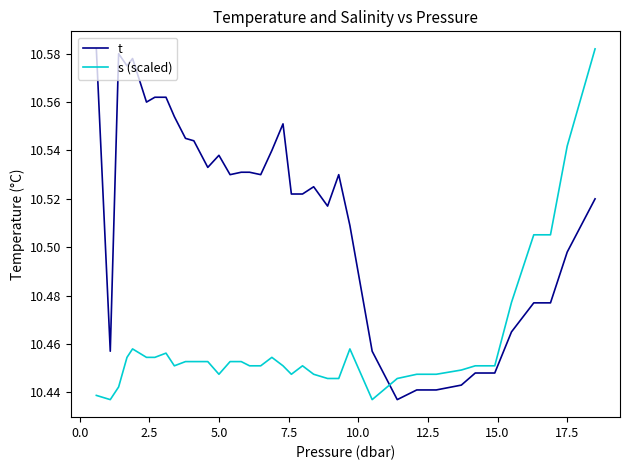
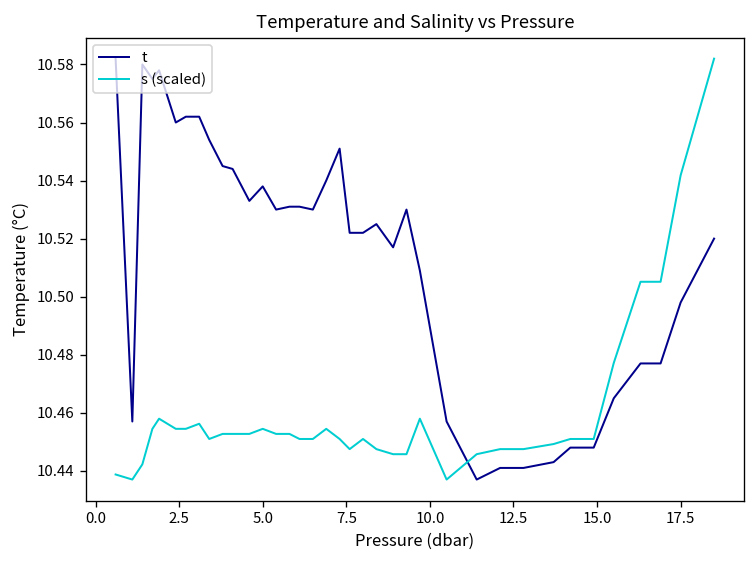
  {
    "t": {
      "5.0": 10.538,
      "17.5": 10.498
    },
    "s (scaled)": {
-     "5.0": 10.447,
+     "5.0": 10.454,
      "17.5": 10.542
    }
  }
